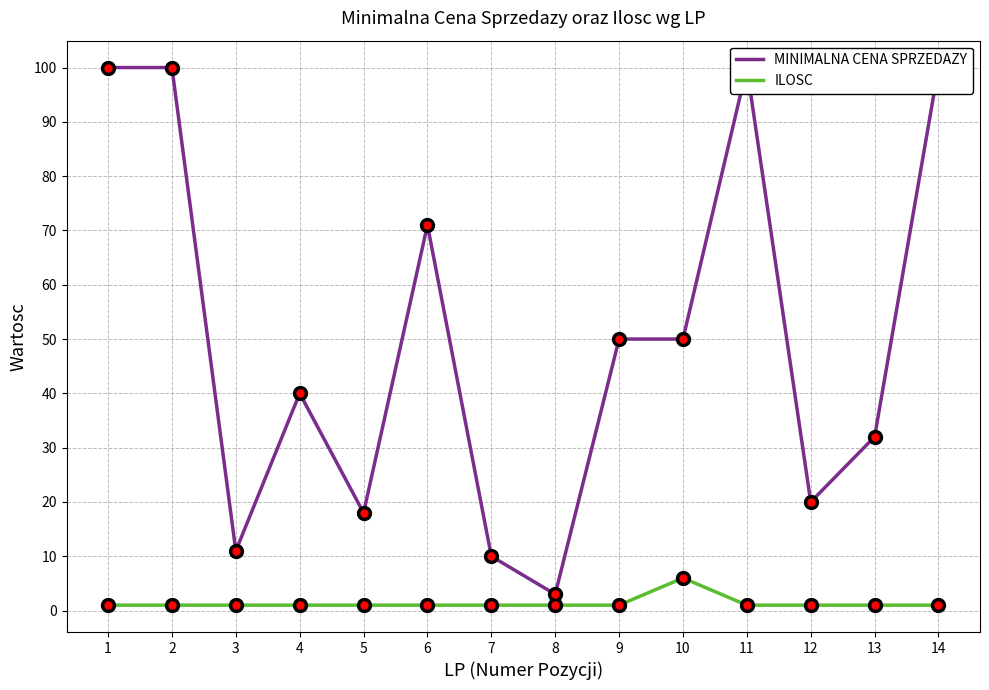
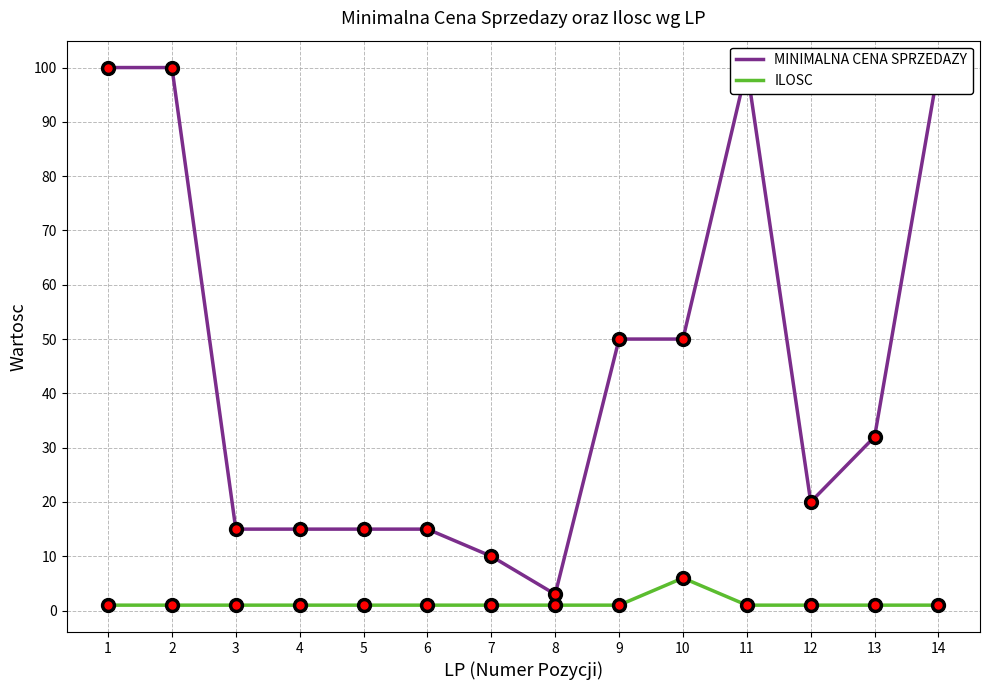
  {
    "MINIMALNA CENA SPRZEDAZY": {
      "1": 100,
      "2": 100,
-     "3": 11,
-     "4": 40,
-     "5": 18,
-     "6": 71,
+     "3": 15,
+     "4": 15,
+     "5": 15,
+     "6": 15,
      "7": 10,
      "8": 3,
      "9": 50,
      "10": 50,
      "12": 20,
      "13": 32
    },
    "ILOSC": {
      "1": 1,
      "2": 1,
      "3": 1,
      "4": 1,
      "5": 1,
      "6": 1,
      "7": 1,
      "8": 1,
      "9": 1,
      "10": 6,
      "11": 1,
      "12": 1,
      "13": 1,
      "14": 1
    }
  }
